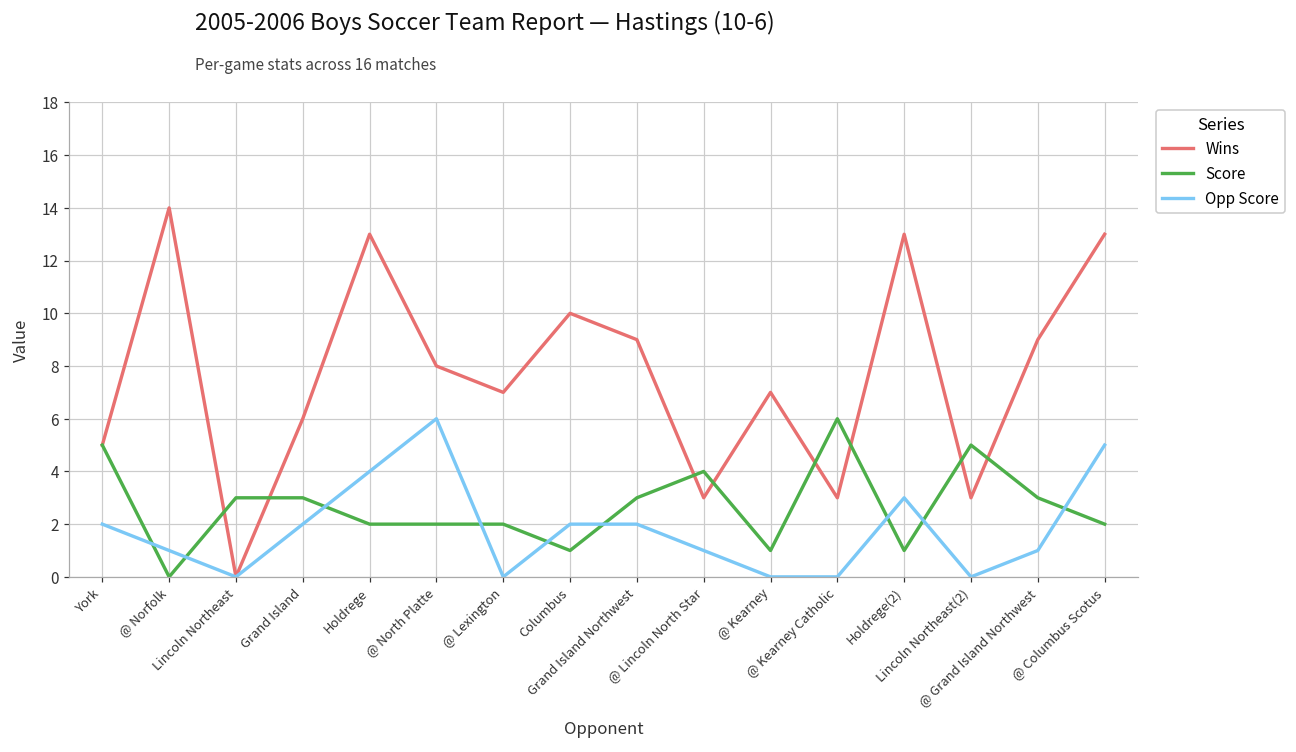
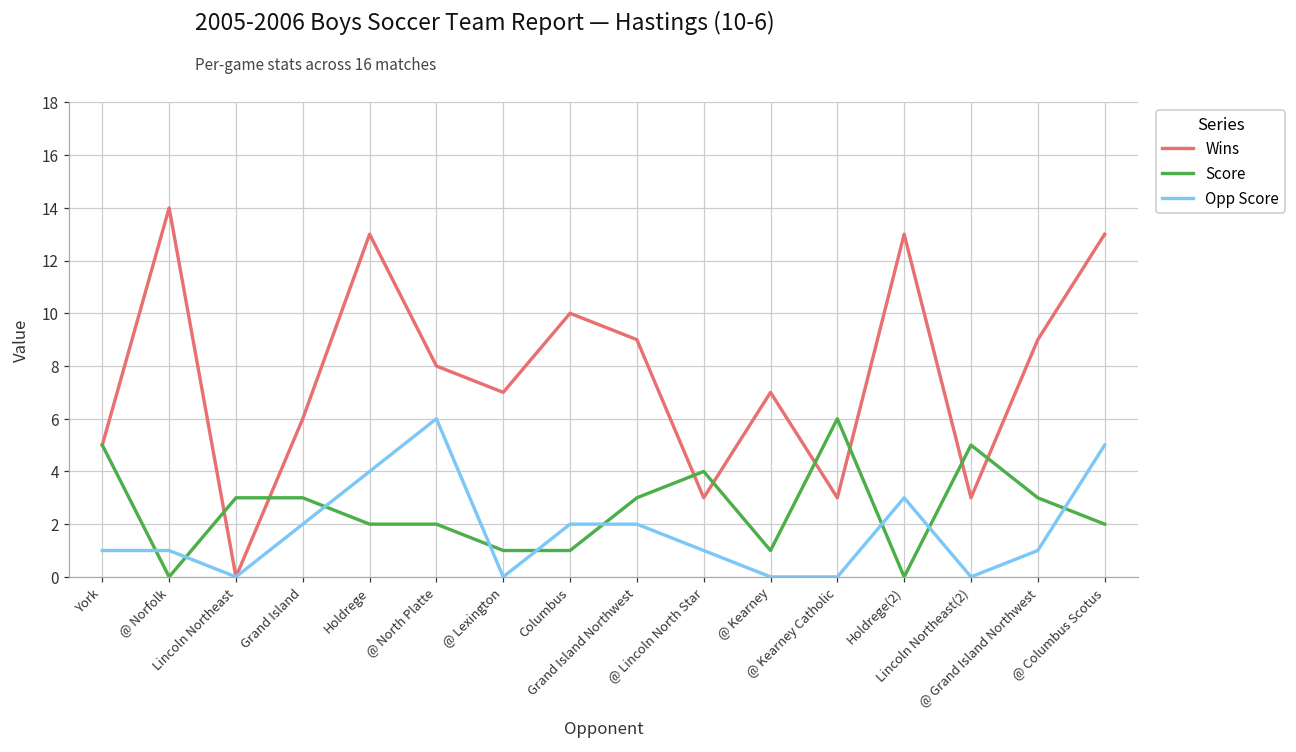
  {
    "Wins": {
      "@ Norfolk": 14,
      "Grand Island": 6,
      "Holdrege": 13,
      "@ North Platte": 8,
      "@ Lexington": 7,
      "Columbus": 10,
      "Grand Island Northwest": 9,
      "@ Lincoln North Star": 3,
      "@ Kearney": 7,
      "@ Kearney Catholic": 3,
      "Holdrege(2)": 13,
      "Lincoln Northeast(2)": 3,
      "@ Grand Island Northwest": 9,
      "@ Columbus Scotus": 13
    },
    "Score": {
      "@ Norfolk": 0,
      "Lincoln Northeast": 3,
      "Grand Island": 3,
      "Holdrege": 2,
      "@ North Platte": 2,
-     "@ Lexington": 2,
+     "@ Lexington": 1,
      "Columbus": 1,
      "Grand Island Northwest": 3,
      "@ Lincoln North Star": 4,
      "@ Kearney": 1,
      "@ Kearney Catholic": 6,
-     "Holdrege(2)": 1,
+     "Holdrege(2)": 0,
      "Lincoln Northeast(2)": 5,
      "@ Grand Island Northwest": 3,
      "@ Columbus Scotus": 2
    },
    "Opp Score": {
-     "York": 2,
+     "York": 1,
      "@ Norfolk": 1,
      "Grand Island": 2,
      "Holdrege": 4,
      "@ North Platte": 6,
      "@ Lexington": 0,
      "Columbus": 2,
      "Grand Island Northwest": 2,
      "@ Lincoln North Star": 1,
      "@ Kearney": 0,
      "@ Kearney Catholic": 0,
      "Holdrege(2)": 3,
      "Lincoln Northeast(2)": 0,
      "@ Grand Island Northwest": 1,
      "@ Columbus Scotus": 5
    }
  }
